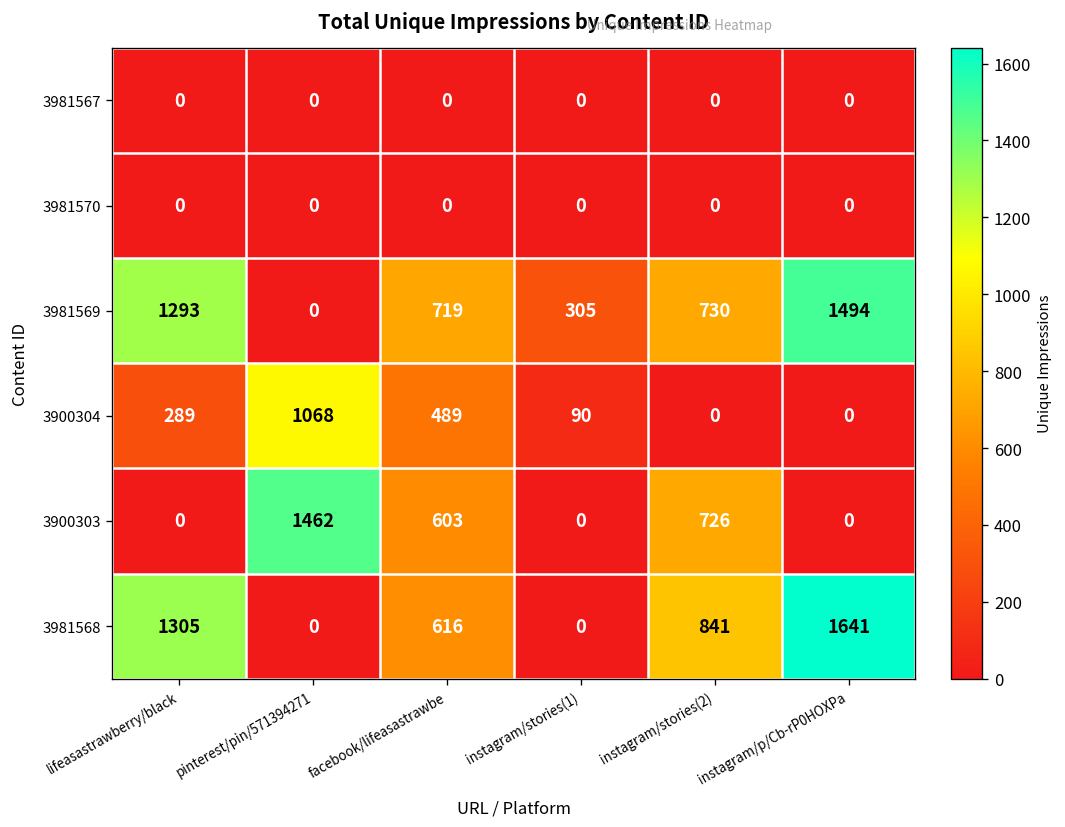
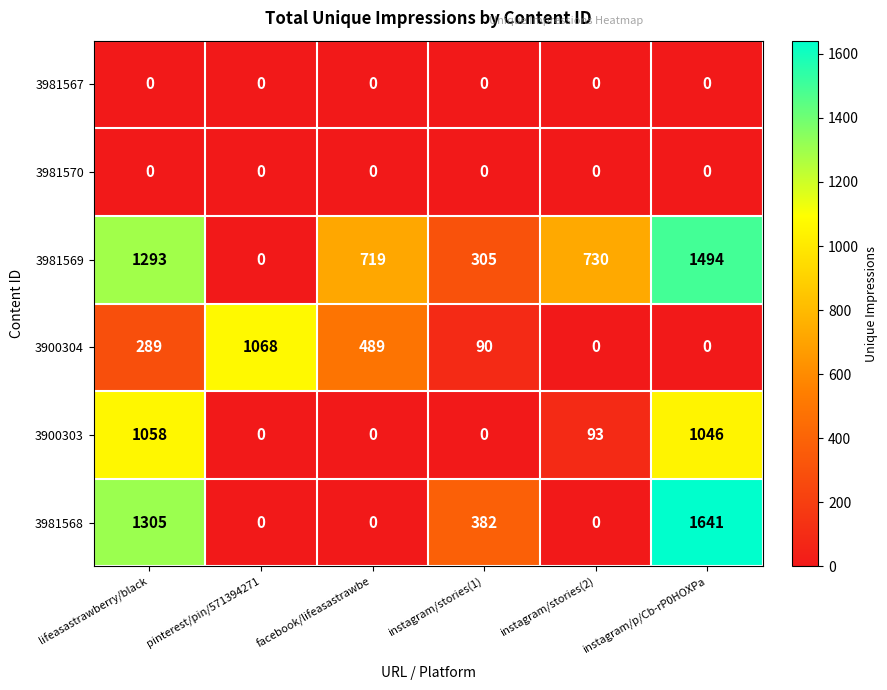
  {
    "3981567": {
      "lifeasastrawberry/black": 0,
      "pinterest/pin/571394271": 0,
      "facebook/lifeasastrawbe": 0,
      "instagram/stories(1)": 0,
      "instagram/stories(2)": 0,
      "instagram/p/Cb-rP0HOXPa": 0
    },
    "3981570": {
      "lifeasastrawberry/black": 0,
      "pinterest/pin/571394271": 0,
      "facebook/lifeasastrawbe": 0,
      "instagram/stories(1)": 0,
      "instagram/stories(2)": 0,
      "instagram/p/Cb-rP0HOXPa": 0
    },
    "3981569": {
      "lifeasastrawberry/black": 1293,
      "pinterest/pin/571394271": 0,
      "facebook/lifeasastrawbe": 719,
      "instagram/stories(1)": 305,
      "instagram/stories(2)": 730,
      "instagram/p/Cb-rP0HOXPa": 1494
    },
    "3900304": {
      "lifeasastrawberry/black": 289,
      "pinterest/pin/571394271": 1068,
      "facebook/lifeasastrawbe": 489,
      "instagram/stories(1)": 90,
      "instagram/stories(2)": 0,
      "instagram/p/Cb-rP0HOXPa": 0
    },
    "3900303": {
-     "lifeasastrawberry/black": 0,
-     "pinterest/pin/571394271": 1462,
-     "facebook/lifeasastrawbe": 603,
+     "lifeasastrawberry/black": 1058,
+     "pinterest/pin/571394271": 0,
+     "facebook/lifeasastrawbe": 0,
      "instagram/stories(1)": 0,
-     "instagram/stories(2)": 726,
-     "instagram/p/Cb-rP0HOXPa": 0
+     "instagram/stories(2)": 93,
+     "instagram/p/Cb-rP0HOXPa": 1046
    },
    "3981568": {
      "lifeasastrawberry/black": 1305,
      "pinterest/pin/571394271": 0,
-     "facebook/lifeasastrawbe": 616,
-     "instagram/stories(1)": 0,
-     "instagram/stories(2)": 841,
+     "facebook/lifeasastrawbe": 0,
+     "instagram/stories(1)": 382,
+     "instagram/stories(2)": 0,
      "instagram/p/Cb-rP0HOXPa": 1641
    }
  }
